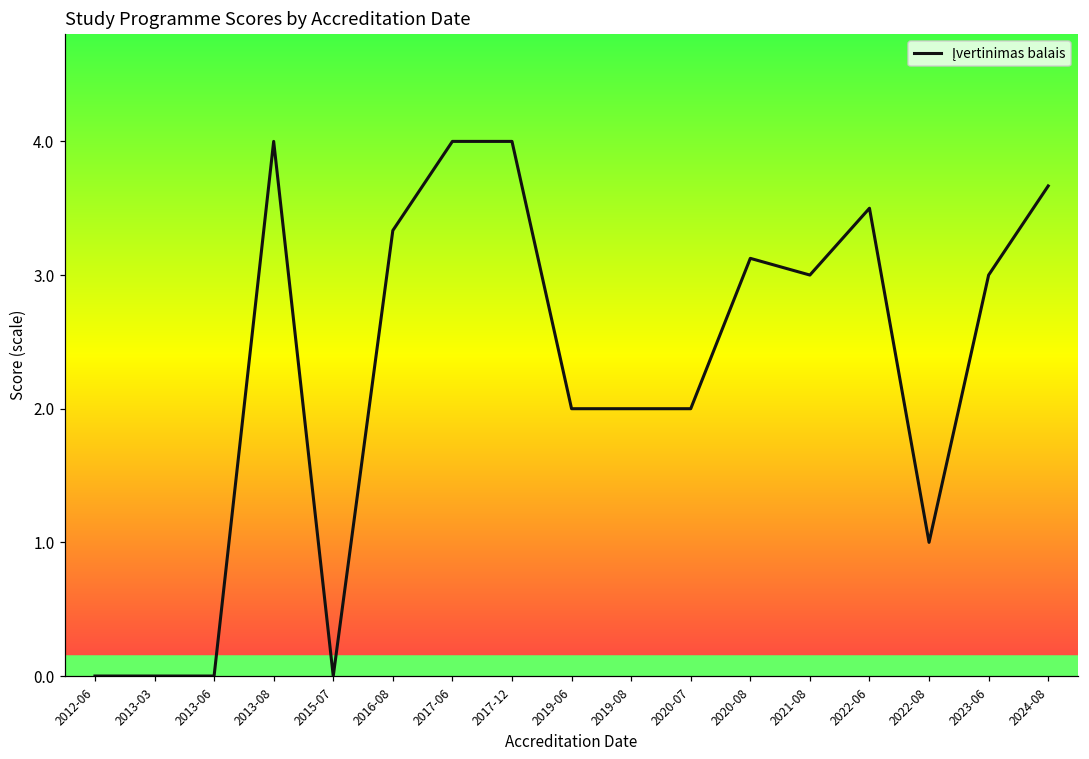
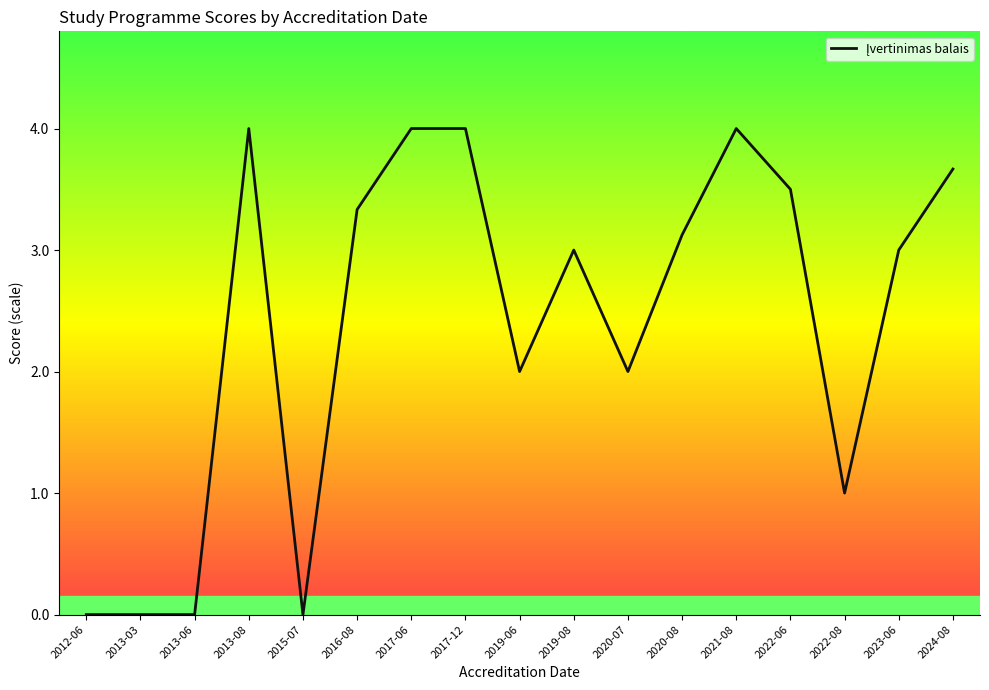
  {
    "2013-08": 4,
    "2016-08": 3.33,
    "2017-06": 4,
    "2017-12": 4,
    "2019-06": 2,
-   "2019-08": 2,
+   "2019-08": 3,
    "2020-07": 2,
    "2020-08": 3.13,
-   "2021-08": 3,
+   "2021-08": 4,
    "2022-06": 3.50,
    "2022-08": 1,
    "2023-06": 3,
    "2024-08": 3.67
  }
